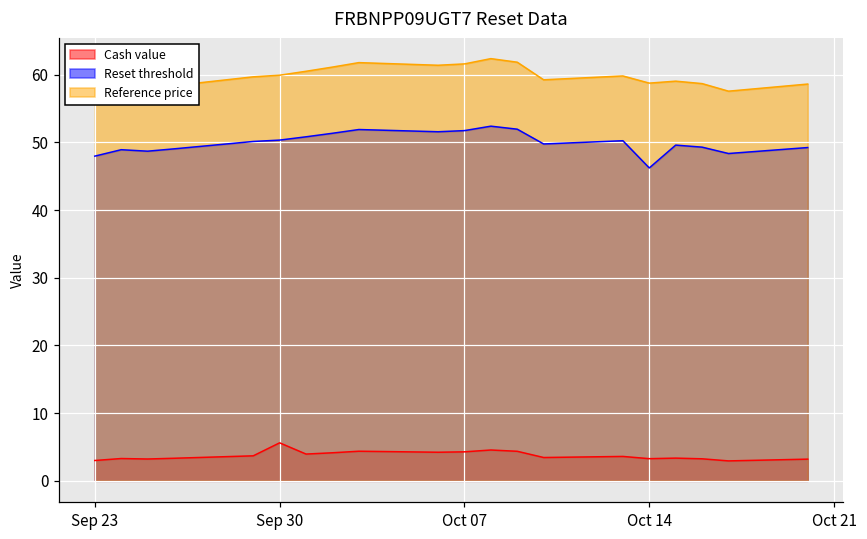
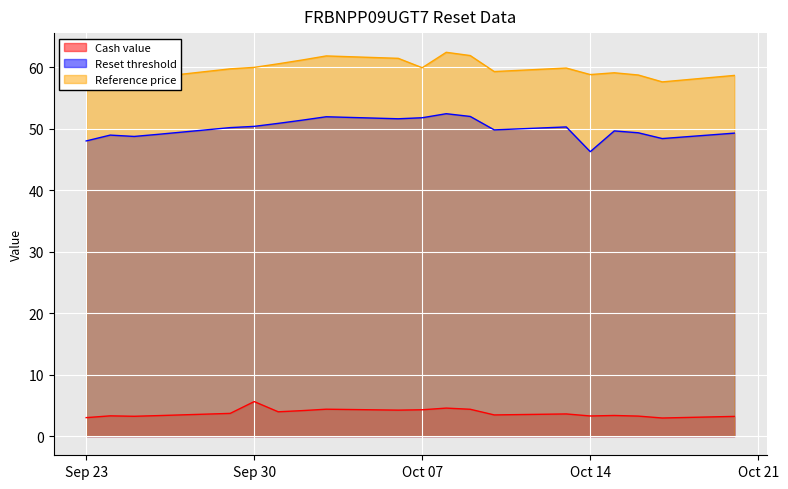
  {
    "Cash value": {
      "Sep 23": 3,
      "Sep 30": 6,
      "Oct 07": 4,
      "Oct 14": 3
    },
    "Reset threshold": {
      "Sep 23": 48,
      "Sep 30": 50,
      "Oct 07": 52,
      "Oct 14": 46
    },
    "Reference price": {
      "Sep 30": 60,
-     "Oct 07": 62,
+     "Oct 07": 60,
      "Oct 14": 59
    }
  }
